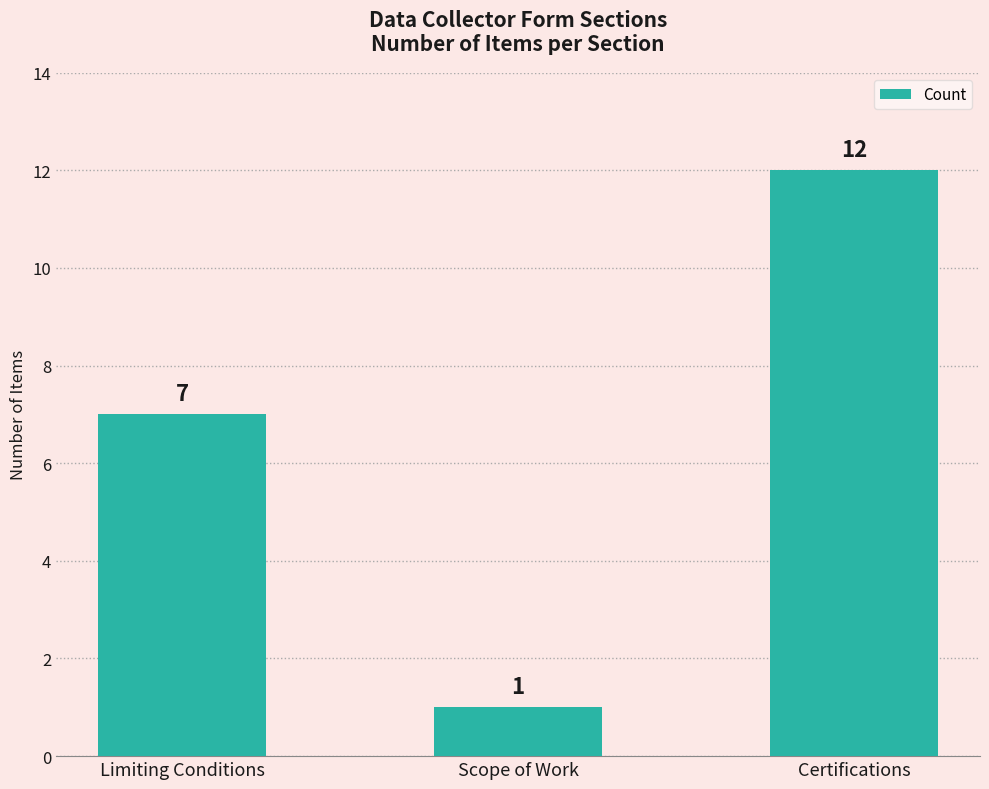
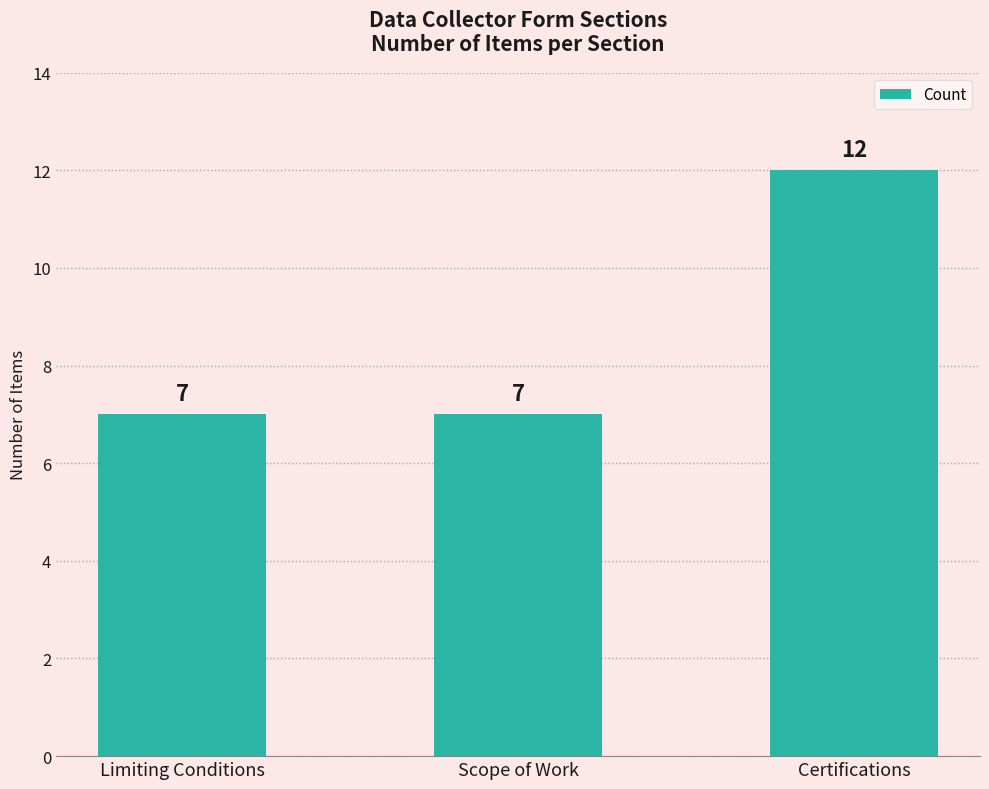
  {
    "Limiting Conditions": 7,
-   "Scope of Work": 1,
+   "Scope of Work": 7,
    "Certifications": 12
  }
